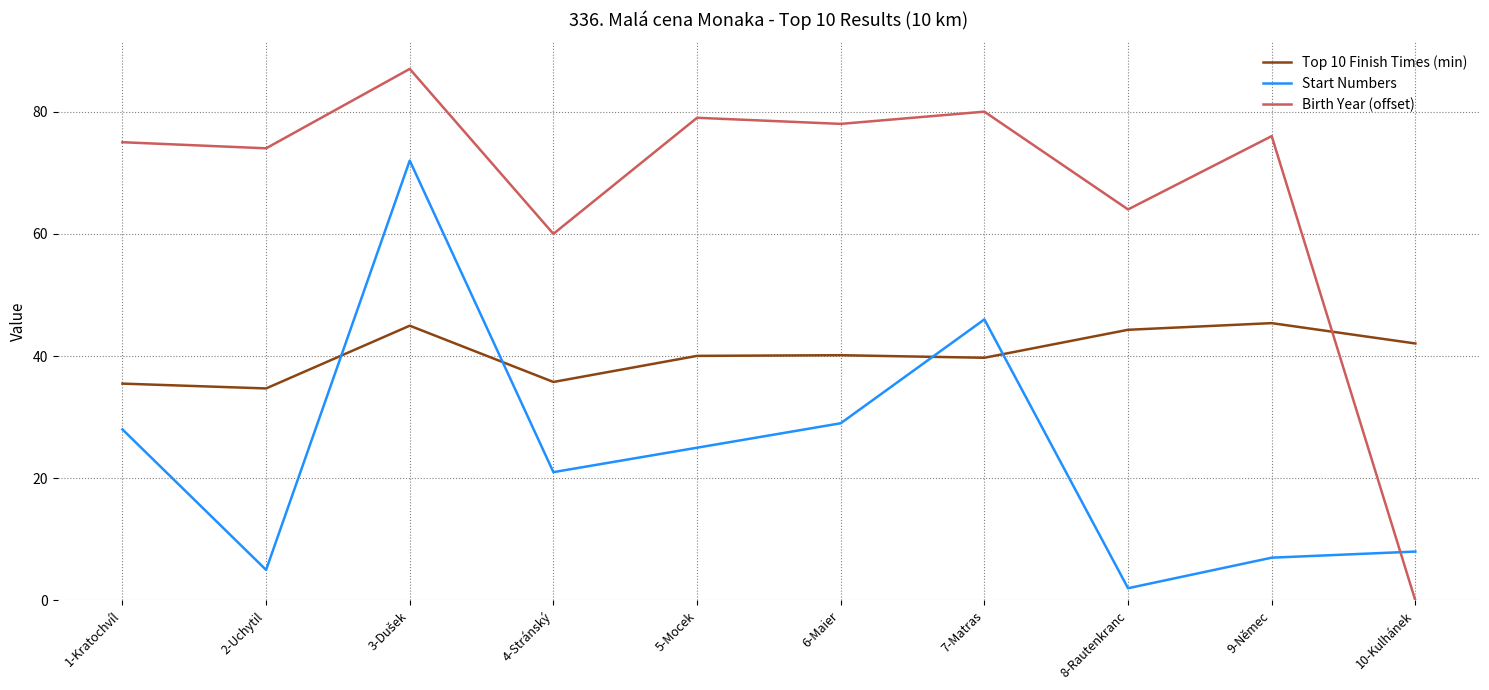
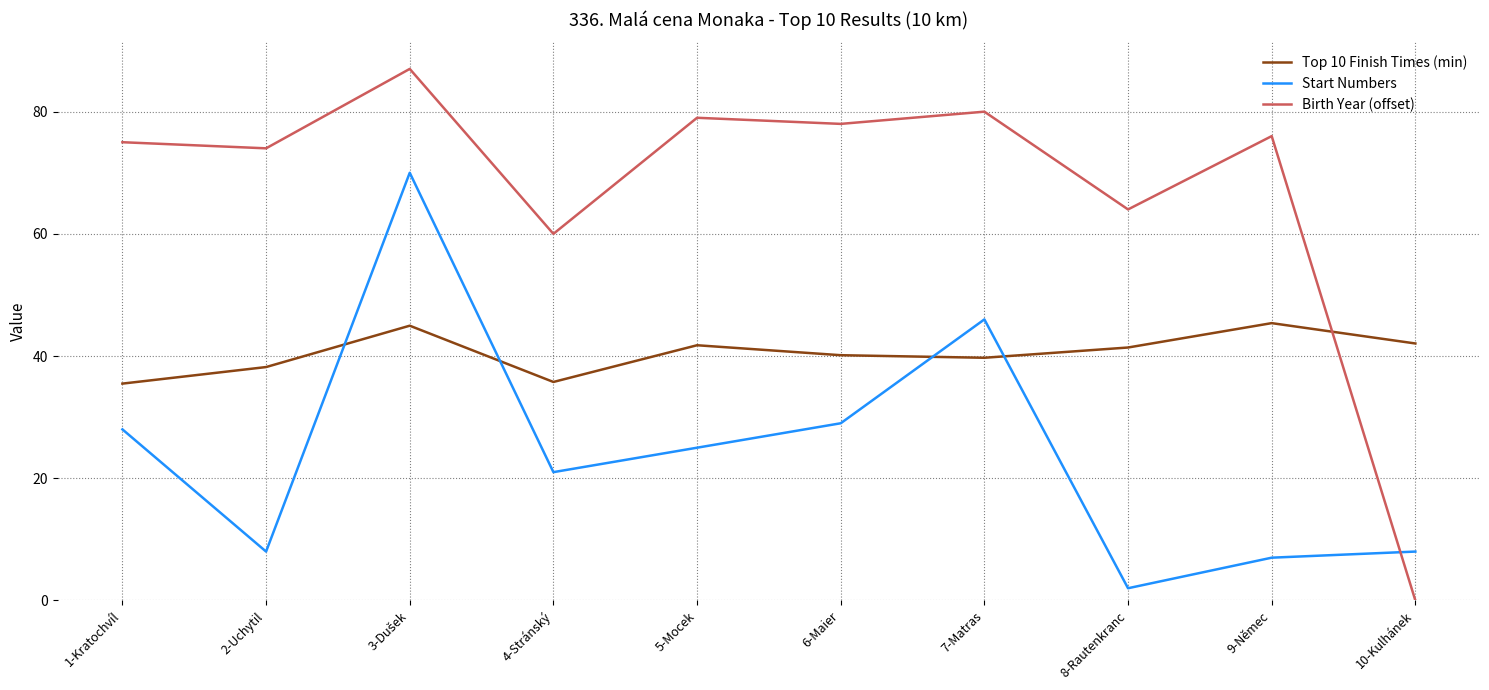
  {
    "Top 10 Finish Times (min)": {
      "1-Kratochvíl": 35,
-     "2-Uchytil": 35,
+     "2-Uchytil": 38,
      "3-Dušek": 45,
      "4-Stránský": 36,
-     "5-Mocek": 40,
+     "5-Mocek": 42,
      "6-Maier": 40,
      "7-Matras": 40,
-     "8-Rautenkranc": 44,
+     "8-Rautenkranc": 41,
      "9-Němec": 45,
      "10-Kulhánek": 42
    },
    "Start Numbers": {
      "1-Kratochvíl": 28,
-     "2-Uchytil": 5,
-     "3-Dušek": 72,
+     "2-Uchytil": 8,
+     "3-Dušek": 70,
      "4-Stránský": 21,
      "5-Mocek": 25,
      "6-Maier": 29,
      "7-Matras": 46,
      "8-Rautenkranc": 2,
      "9-Němec": 7,
      "10-Kulhánek": 8
    },
    "Birth Year (offset)": {
      "1-Kratochvíl": 75,
      "2-Uchytil": 74,
      "3-Dušek": 87,
      "4-Stránský": 60,
      "5-Mocek": 79,
      "6-Maier": 78,
      "7-Matras": 80,
      "8-Rautenkranc": 64,
      "9-Němec": 76,
      "10-Kulhánek": 0
    }
  }
